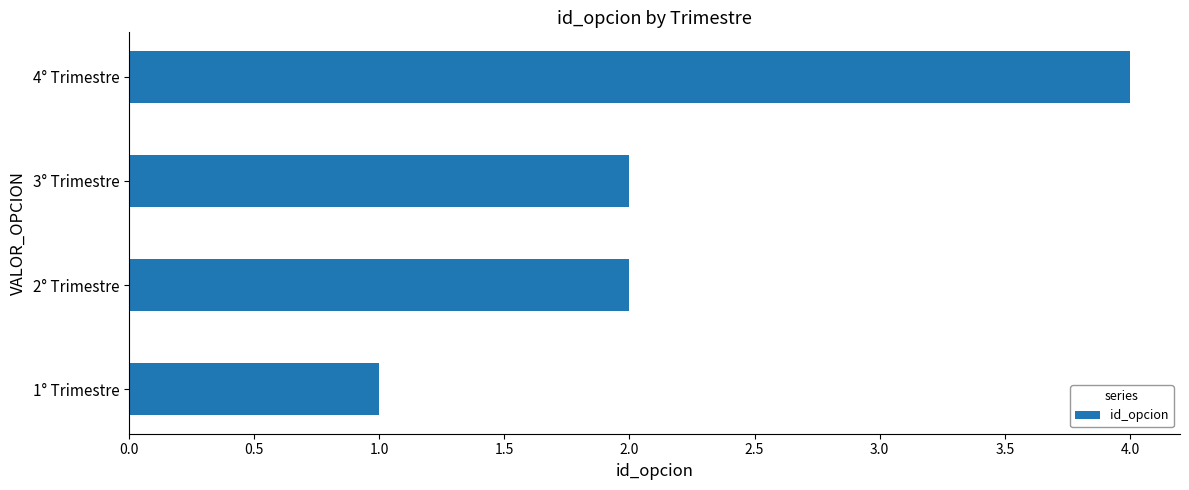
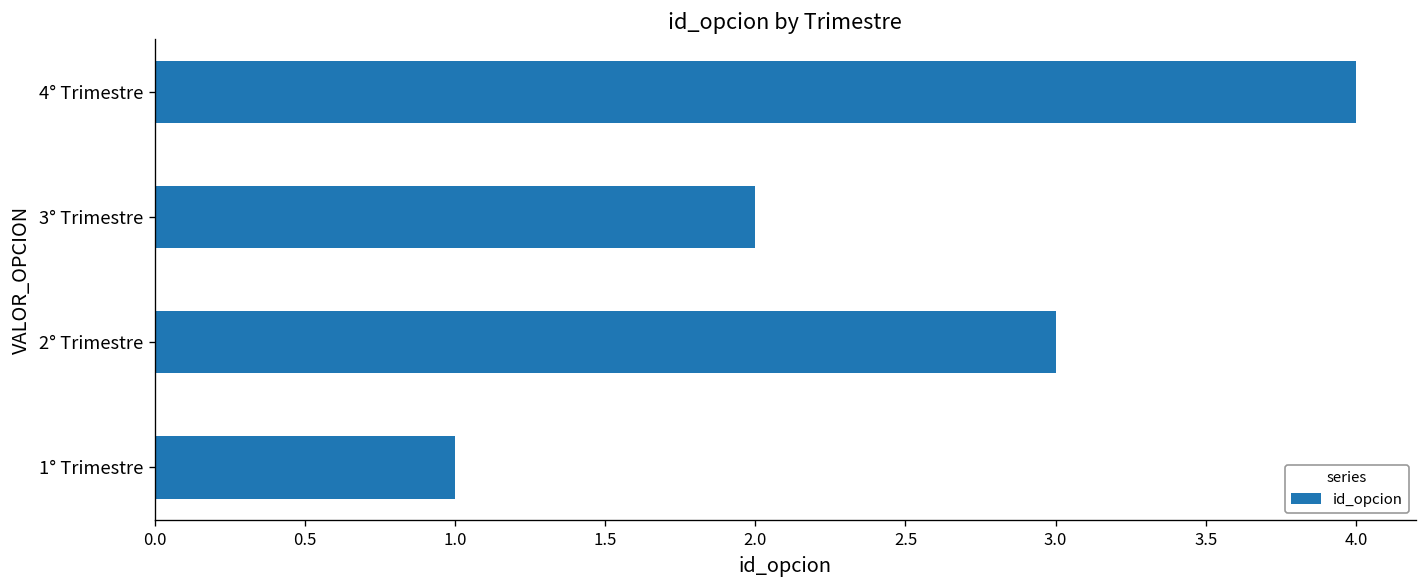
  {
    "4° Trimestre": 4,
    "3° Trimestre": 2,
-   "2° Trimestre": 2,
+   "2° Trimestre": 3,
    "1° Trimestre": 1
  }
